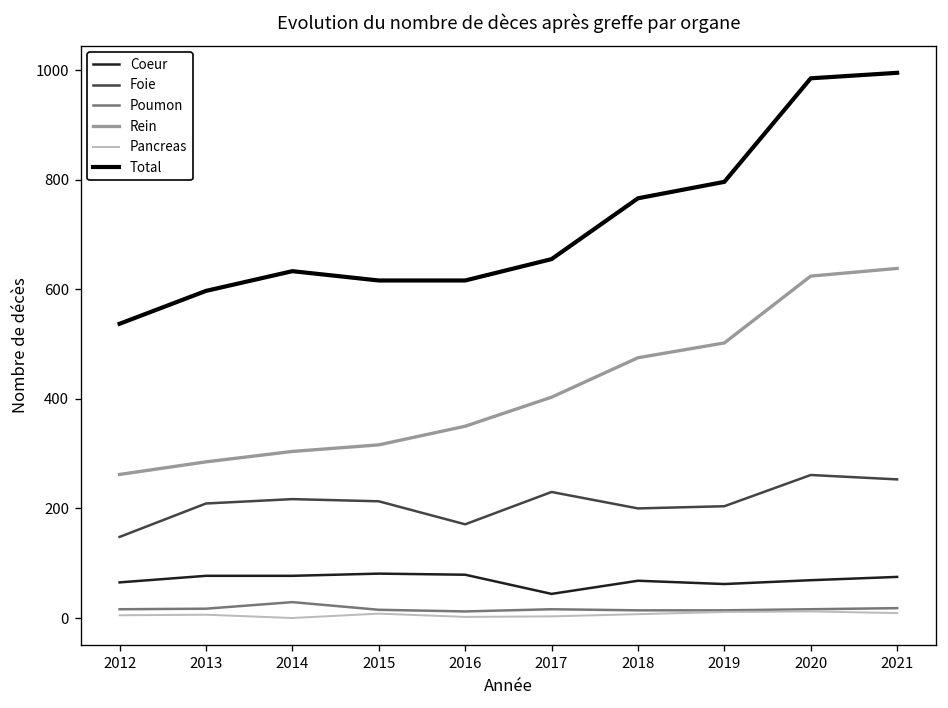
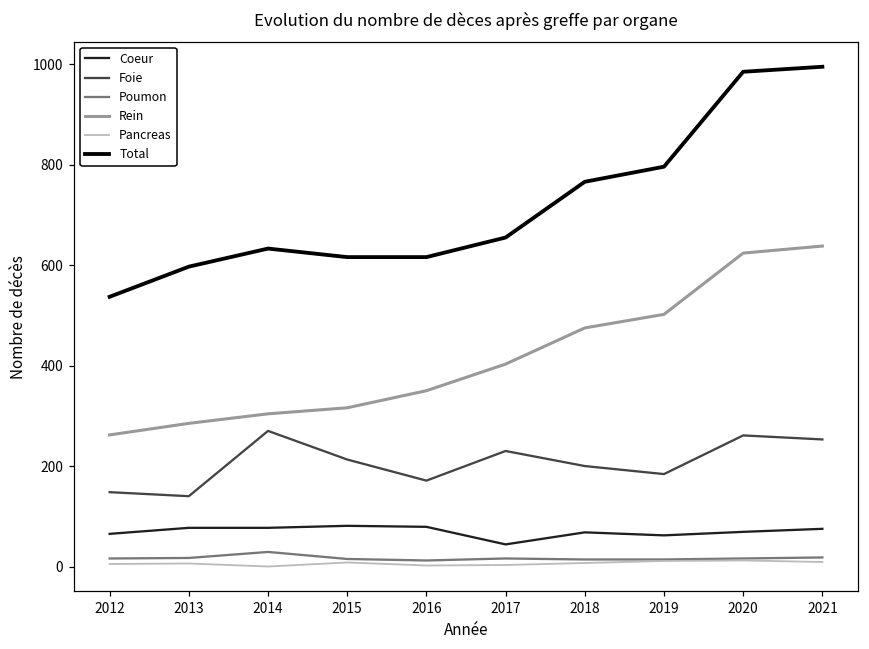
  {
    "Foie": {
      "2012": 150,
-     "2013": 210,
-     "2014": 220,
+     "2013": 140,
+     "2014": 270,
      "2015": 210,
      "2016": 170,
      "2017": 230,
      "2018": 200,
-     "2019": 200,
+     "2019": 180,
      "2020": 260,
      "2021": 250
    }
  }
